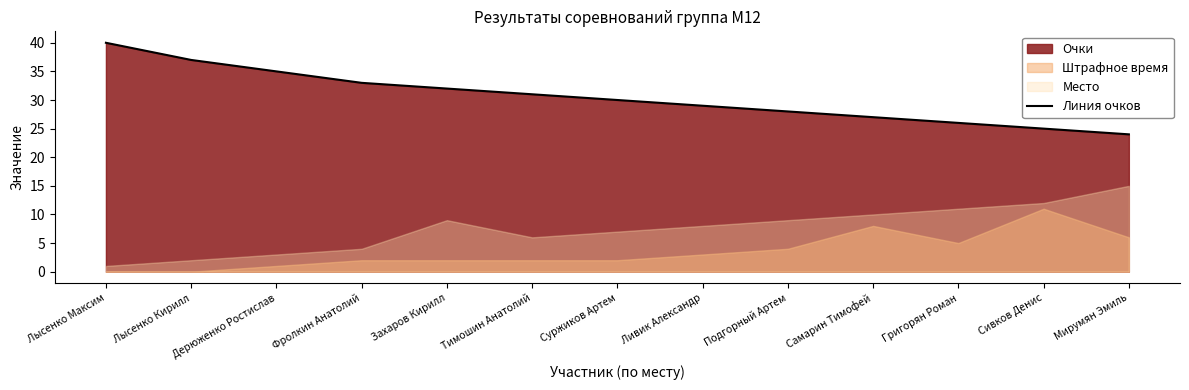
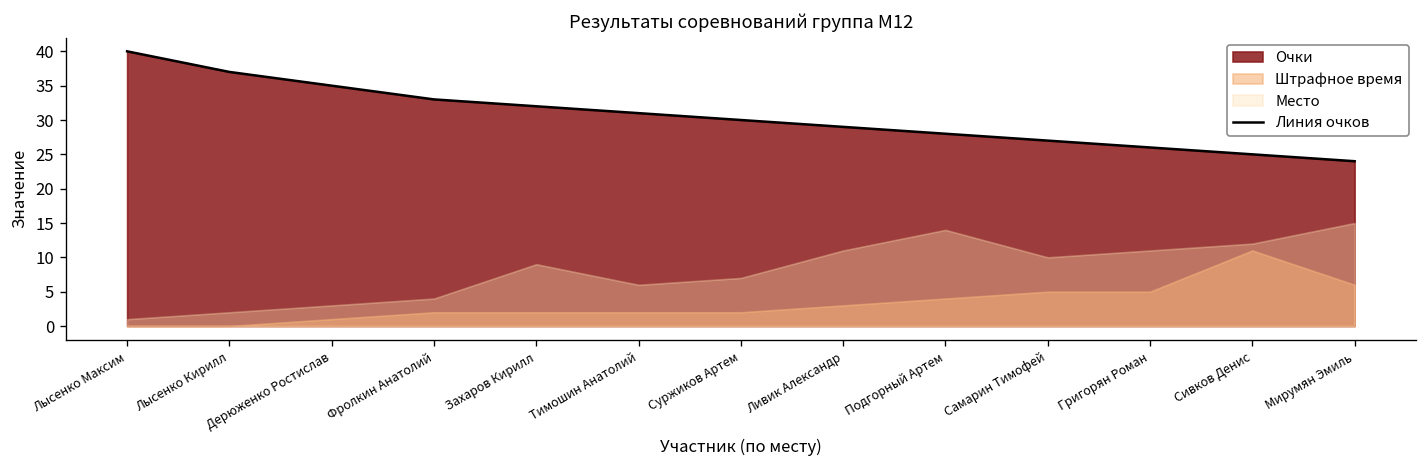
  {
    "Очки": {
      "Лысенко Максим": 40,
      "Лысенко Кирилл": 37,
      "Дерюженко Ростислав": 35,
      "Фролкин Анатолий": 33,
      "Захаров Кирилл": 32,
      "Тимошин Анатолий": 31,
      "Суржиков Артем": 30,
      "Ливик Александр": 29,
      "Подгорный Артем": 28,
      "Самарин Тимофей": 27,
      "Григорян Роман": 26,
      "Сивков Денис": 25,
      "Мирумян Эмиль": 24
    },
    "Штрафное время": {
      "Лысенко Максим": 0,
      "Лысенко Кирилл": 0,
      "Дерюженко Ростислав": 1,
      "Фролкин Анатолий": 2,
      "Захаров Кирилл": 2,
      "Тимошин Анатолий": 2,
      "Суржиков Артем": 2,
      "Ливик Александр": 3,
      "Подгорный Артем": 4,
-     "Самарин Тимофей": 8,
+     "Самарин Тимофей": 5,
      "Григорян Роман": 5,
      "Сивков Денис": 11,
      "Мирумян Эмиль": 6
    },
    "Место": {
      "Лысенко Максим": 1,
      "Лысенко Кирилл": 2,
      "Дерюженко Ростислав": 3,
      "Фролкин Анатолий": 4,
      "Захаров Кирилл": 9,
      "Тимошин Анатолий": 6,
      "Суржиков Артем": 7,
-     "Ливик Александр": 8,
-     "Подгорный Артем": 9,
+     "Ливик Александр": 11,
+     "Подгорный Артем": 14,
      "Самарин Тимофей": 10,
      "Григорян Роман": 11,
      "Сивков Денис": 12,
      "Мирумян Эмиль": 15
    }
  }
